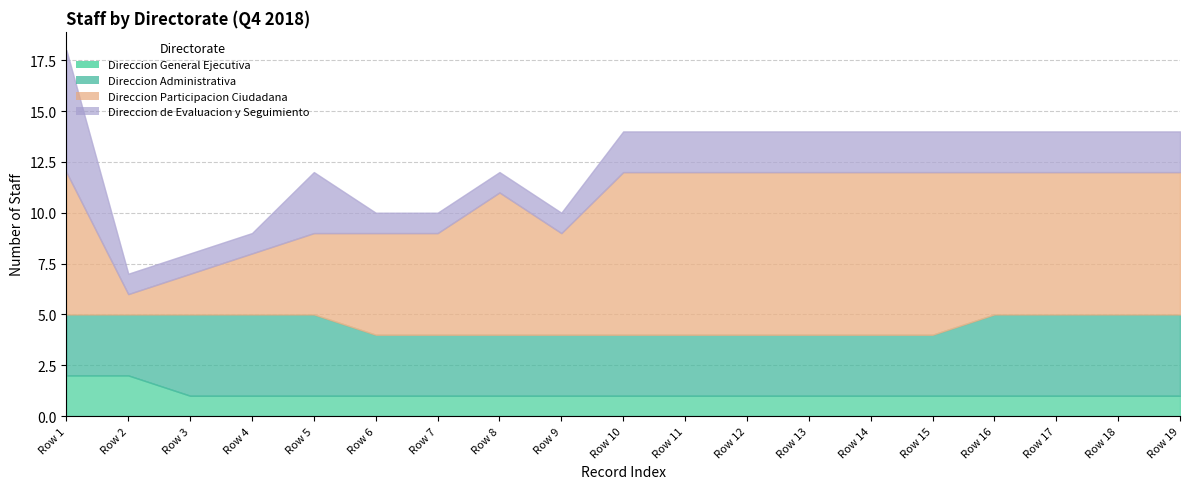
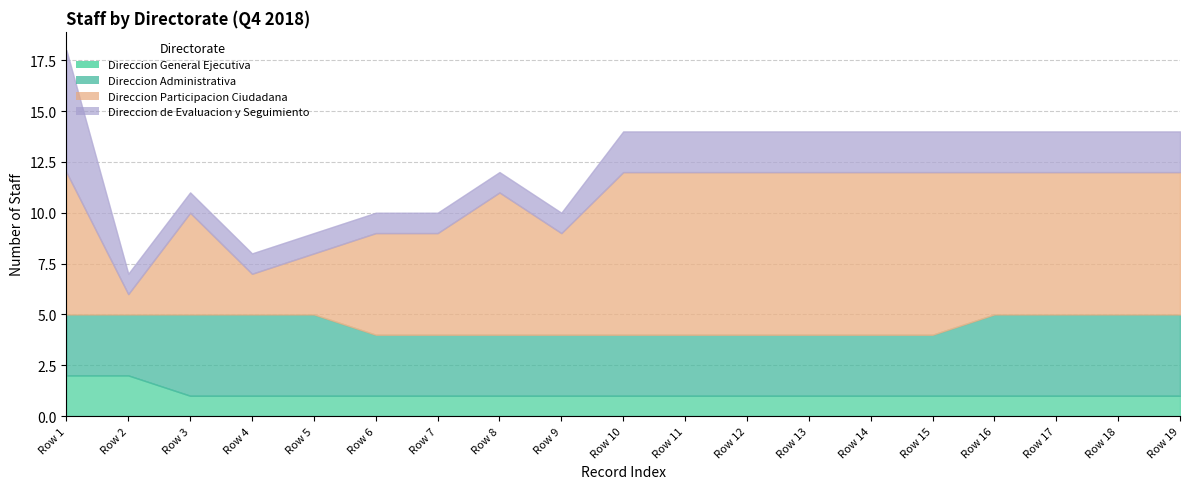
  {
    "Direccion Participacion Ciudadana": {
      "Row 1": 7,
      "Row 2": 1,
-     "Row 3": 2,
-     "Row 4": 3,
-     "Row 5": 4,
+     "Row 3": 5,
+     "Row 4": 2,
+     "Row 5": 3,
      "Row 6": 5,
      "Row 7": 5,
      "Row 8": 7,
      "Row 9": 5,
      "Row 10": 8,
      "Row 11": 8,
      "Row 12": 8,
      "Row 13": 8,
      "Row 14": 8,
      "Row 15": 8,
      "Row 16": 7,
      "Row 17": 7,
      "Row 18": 7,
      "Row 19": 7
    },
    "Direccion de Evaluacion y Seguimiento": {
      "Row 1": 6,
      "Row 2": 1,
      "Row 3": 1,
      "Row 4": 1,
-     "Row 5": 3,
+     "Row 5": 1,
      "Row 6": 1,
      "Row 7": 1,
      "Row 8": 1,
      "Row 9": 1,
      "Row 10": 2,
      "Row 11": 2,
      "Row 12": 2,
      "Row 13": 2,
      "Row 14": 2,
      "Row 15": 2,
      "Row 16": 2,
      "Row 17": 2,
      "Row 18": 2,
      "Row 19": 2
    }
  }
